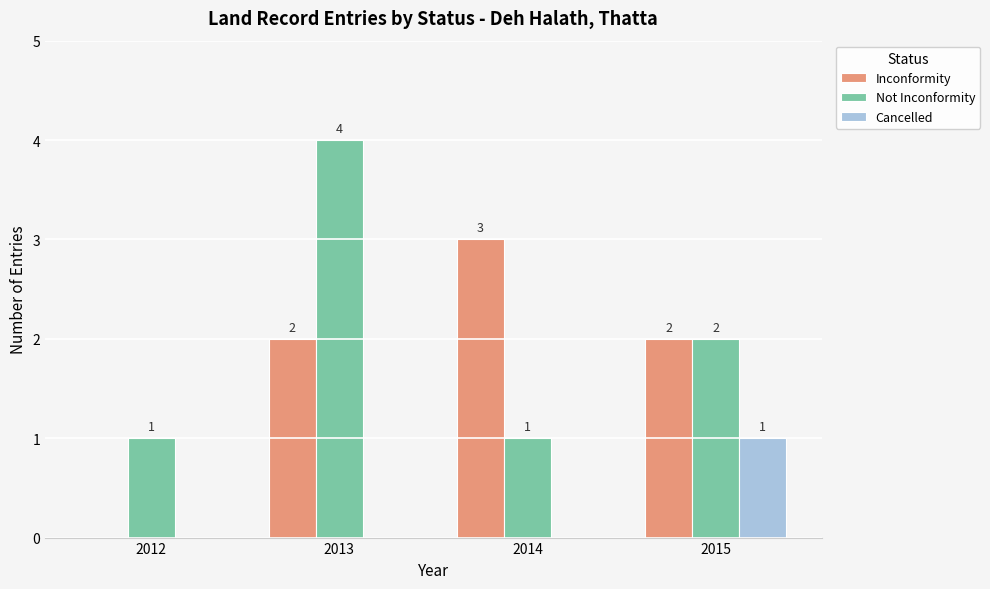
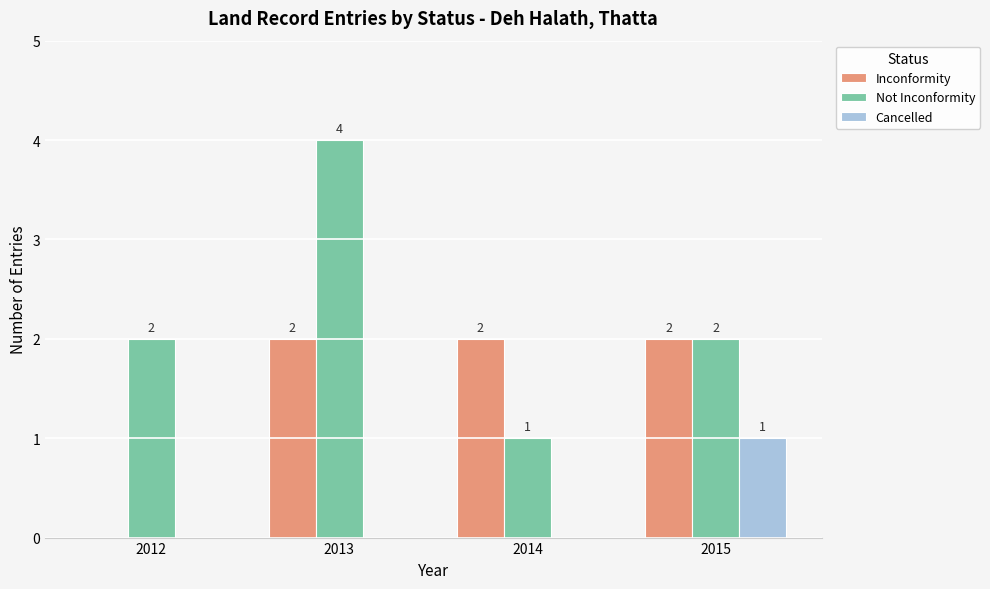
  {
    "Inconformity": {
      "2013": 2,
-     "2014": 3,
+     "2014": 2,
      "2015": 2
    },
    "Not Inconformity": {
-     "2012": 1,
+     "2012": 2,
      "2013": 4,
      "2014": 1,
      "2015": 2
    },
    "Cancelled": {
      "2015": 1
    }
  }
